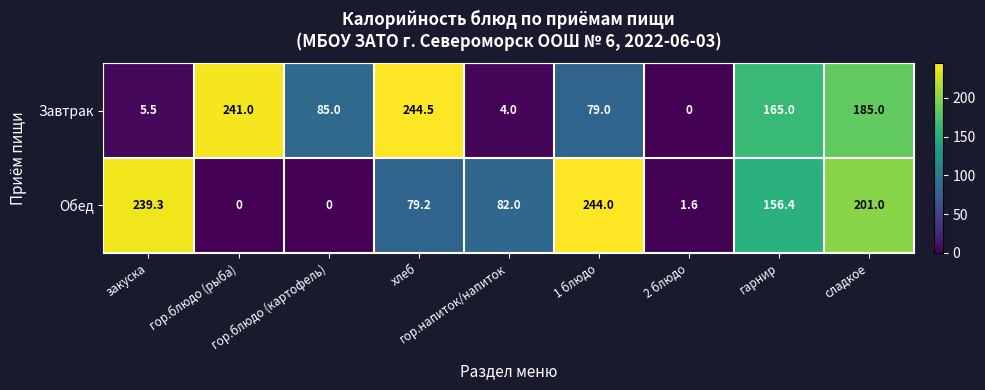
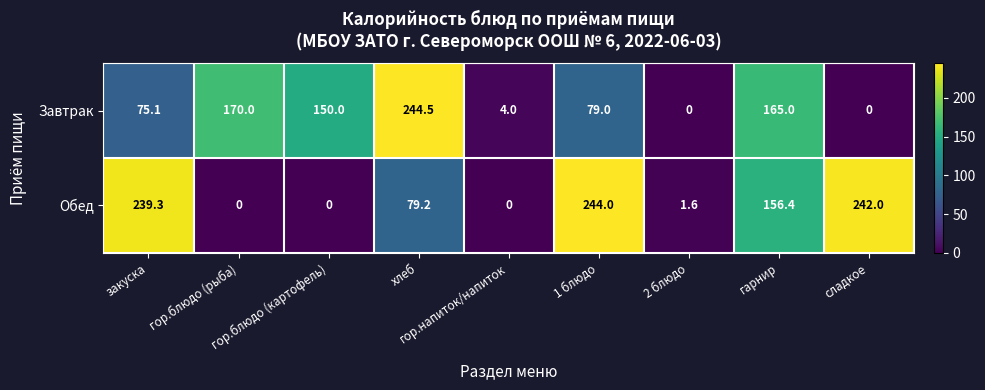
  {
    "Завтрак": {
-     "закуска": 5.5,
-     "гор.блюдо (рыба)": 241.0,
-     "гор.блюдо (картофель)": 85.0,
+     "закуска": 75.1,
+     "гор.блюдо (рыба)": 170.0,
+     "гор.блюдо (картофель)": 150.0,
      "хлеб": 244.5,
      "гор.напиток/напиток": 4.0,
      "1 блюдо": 79.0,
      "2 блюдо": 0,
      "гарнир": 165.0,
-     "сладкое": 185.0
+     "сладкое": 0
    },
    "Обед": {
      "закуска": 239.3,
      "гор.блюдо (рыба)": 0,
      "гор.блюдо (картофель)": 0,
      "хлеб": 79.2,
-     "гор.напиток/напиток": 82.0,
+     "гор.напиток/напиток": 0,
      "1 блюдо": 244.0,
      "2 блюдо": 1.6,
      "гарнир": 156.4,
-     "сладкое": 201.0
+     "сладкое": 242.0
    }
  }
